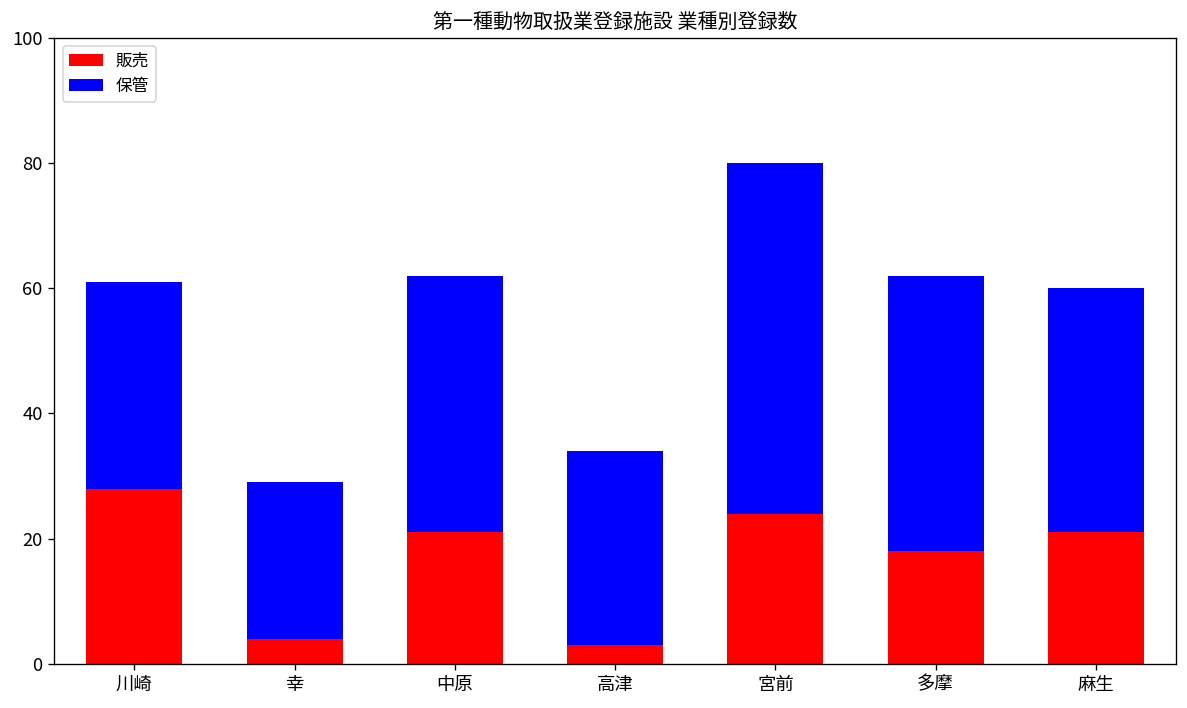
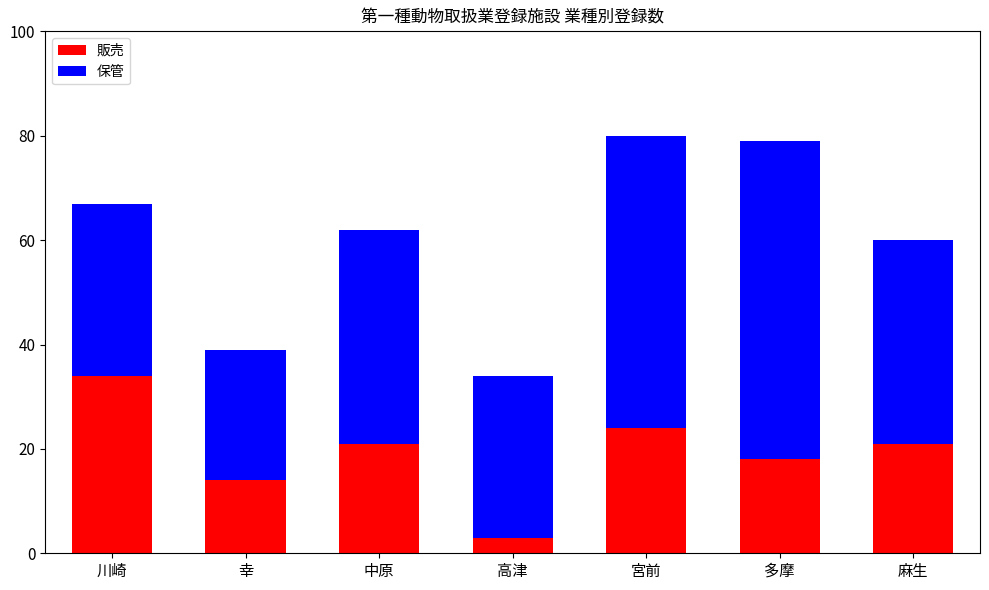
  {
    "販売": {
-     "川崎": 28,
-     "幸": 4,
+     "川崎": 34,
+     "幸": 14,
      "中原": 21,
      "高津": 3,
      "宮前": 24,
      "多摩": 18,
      "麻生": 21
    },
    "保管": {
      "川崎": 33,
      "幸": 25,
      "中原": 41,
      "高津": 31,
      "宮前": 56,
-     "多摩": 44,
+     "多摩": 61,
      "麻生": 39
    }
  }
